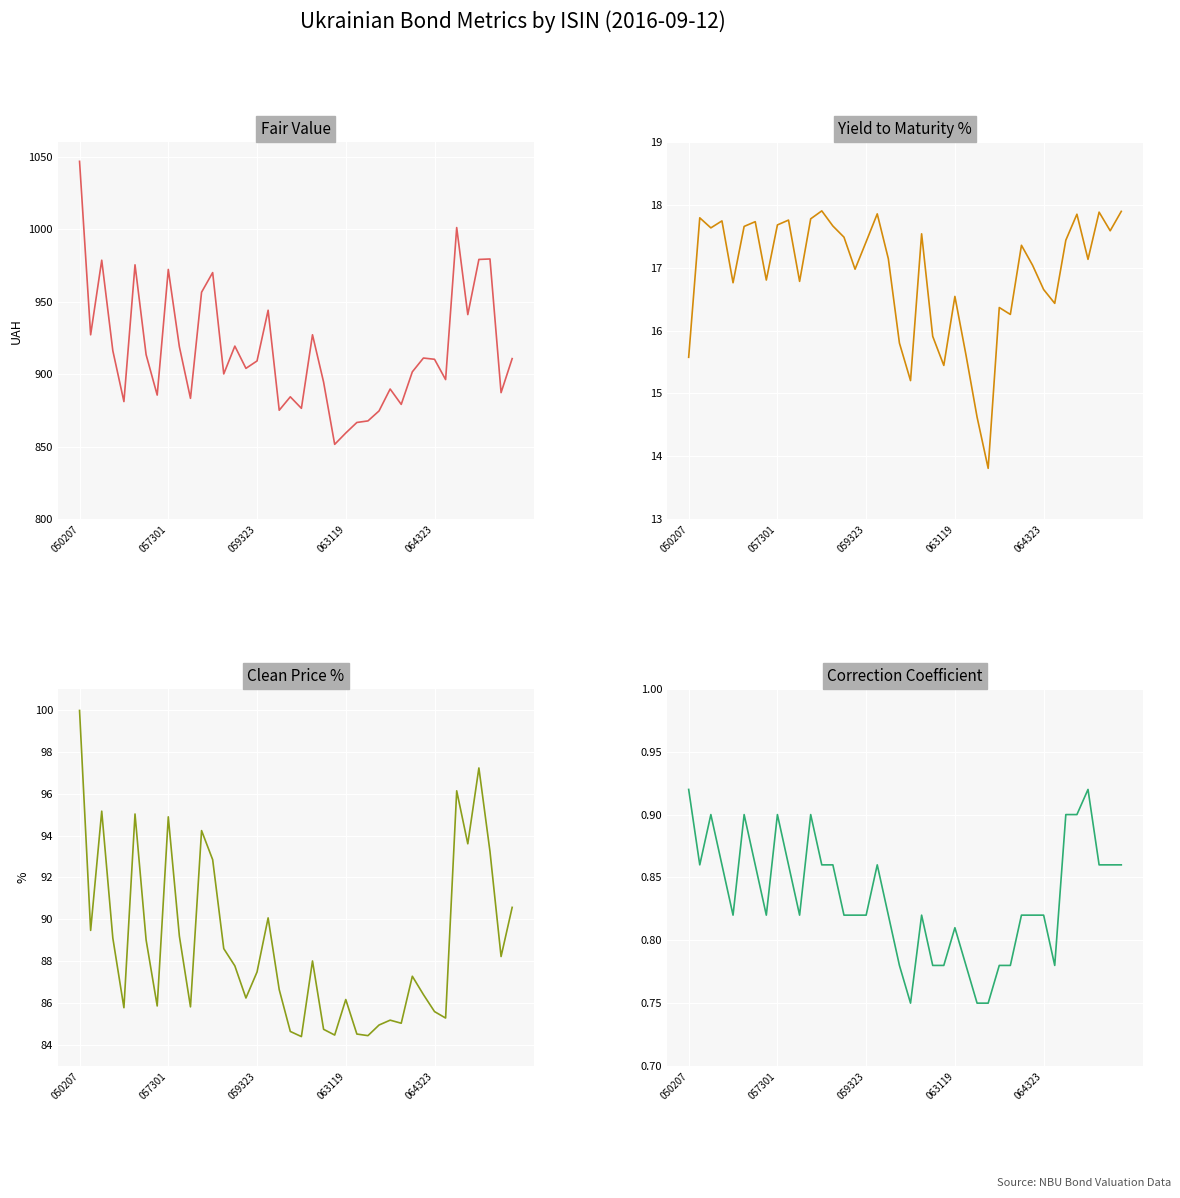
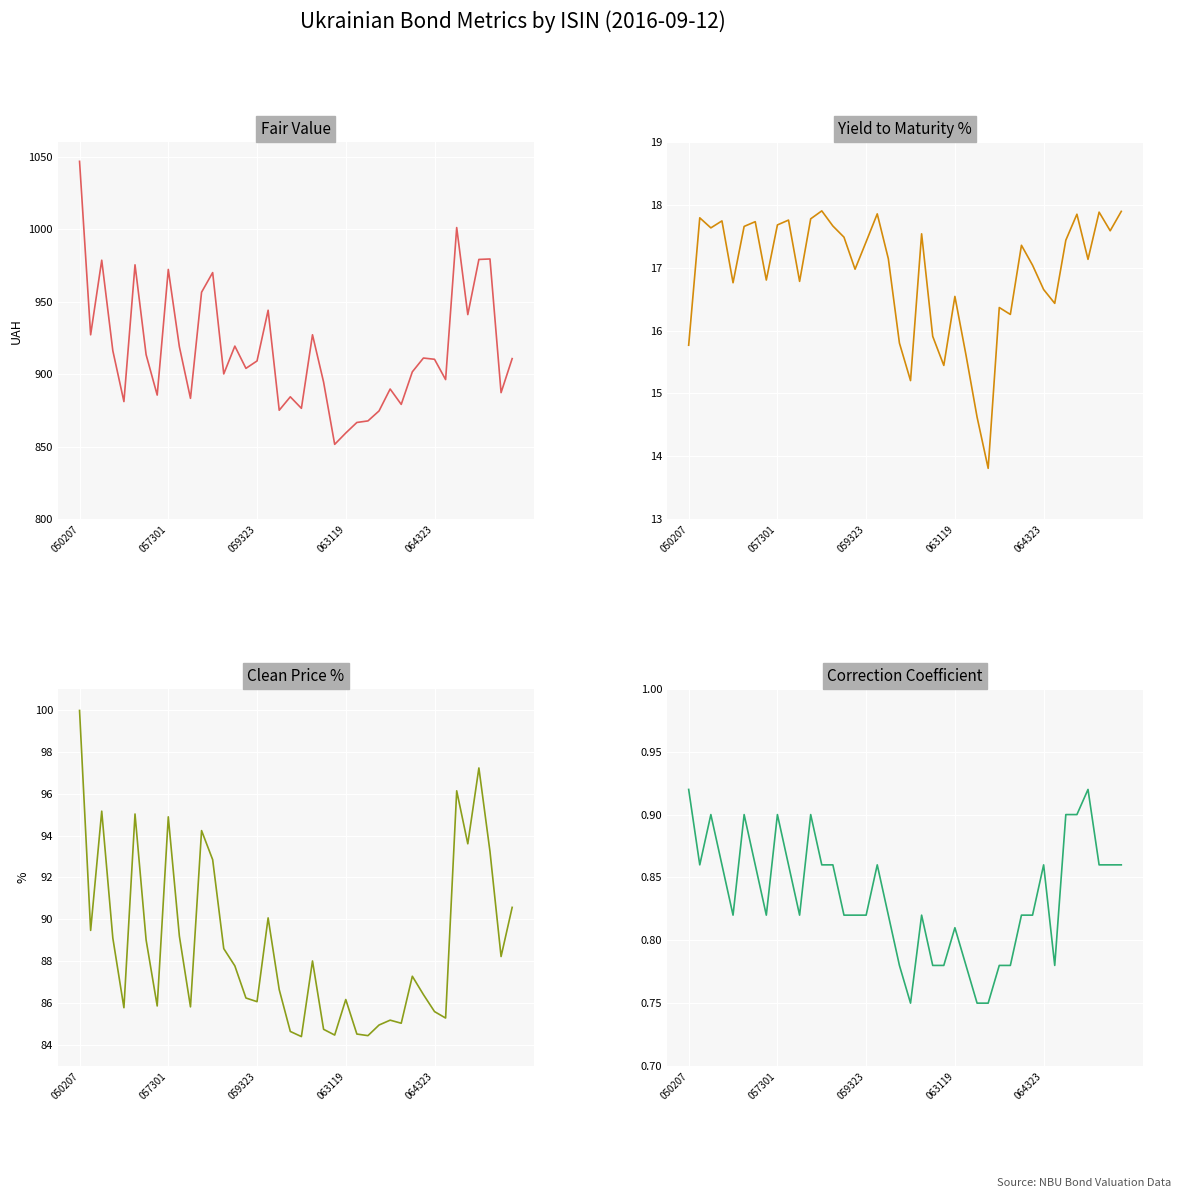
  {
    "Fair Value": {
      "050207": 1047,
      "057301": 972,
      "059323": 909,
      "063119": 859,
      "064323": 910
    },
    "Yield to Maturity %": {
-     "050207": 15.6,
+     "050207": 15.8,
      "057301": 17.7,
      "059323": 17.4,
      "063119": 16.5,
      "064323": 16.7
    },
    "Clean Price %": {
      "050207": 100.0,
      "057301": 94.9,
-     "059323": 87.5,
+     "059323": 86.1,
      "063119": 86.2,
      "064323": 85.6
    },
    "Correction Coefficient": {
      "050207": 0.92,
      "057301": 0.90,
      "059323": 0.82,
      "063119": 0.81,
-     "064323": 0.82
+     "064323": 0.86
    }
  }
